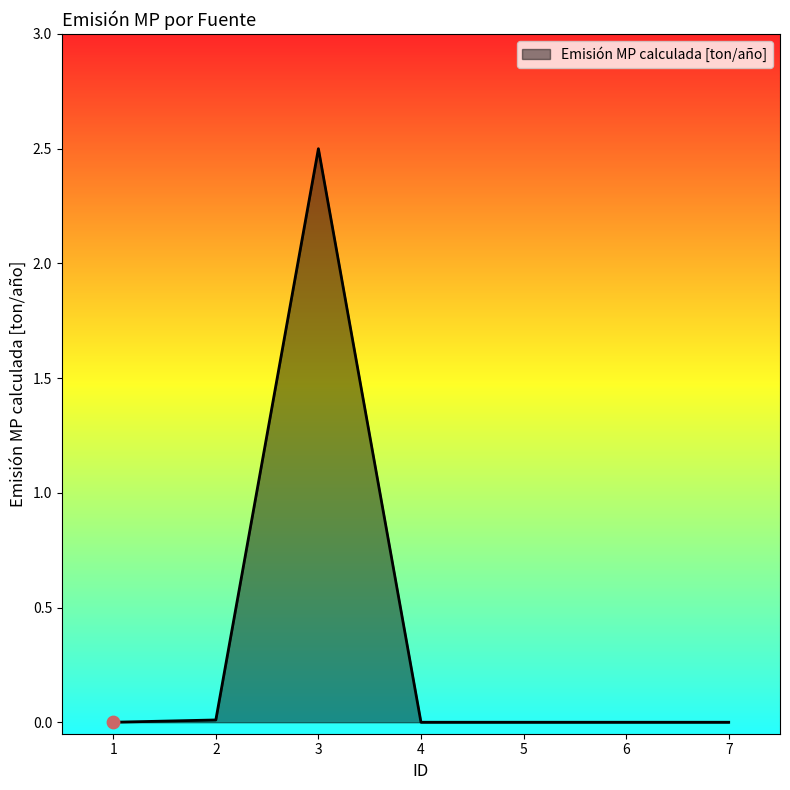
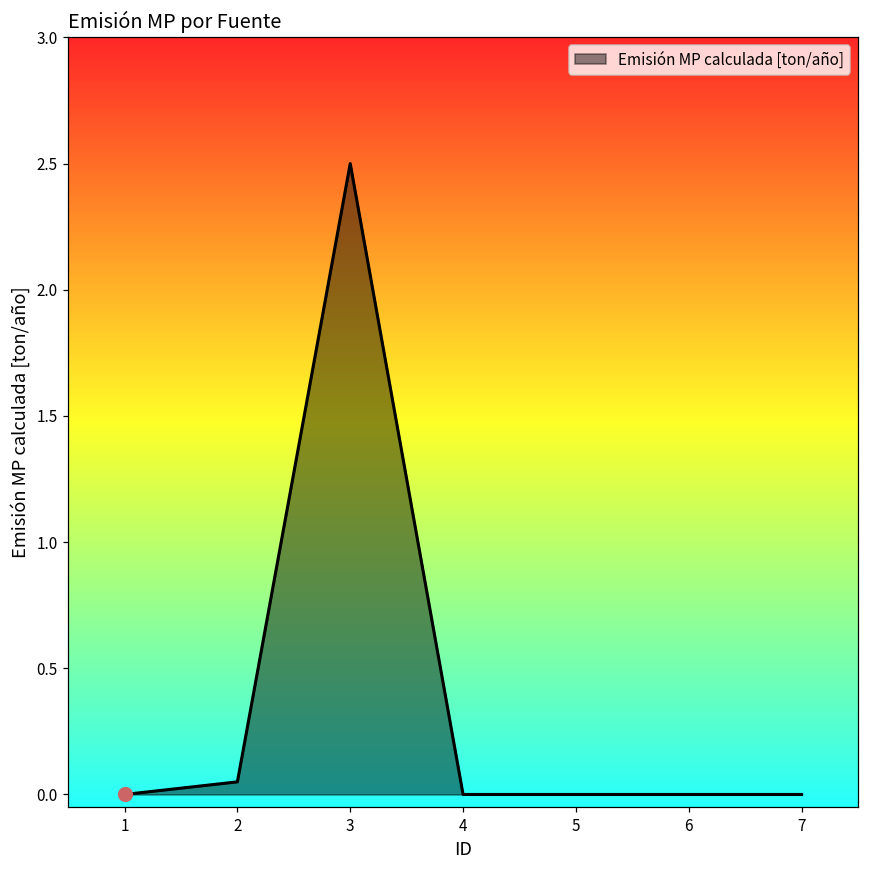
  {
    "Emisión MP calculada [ton/año]": {
-     "2": 0.01,
+     "2": 0.05,
      "3": 2.50,
      "4": 0.00,
      "5": 0.00,
      "6": 0.00,
      "7": 0.00
    }
  }
